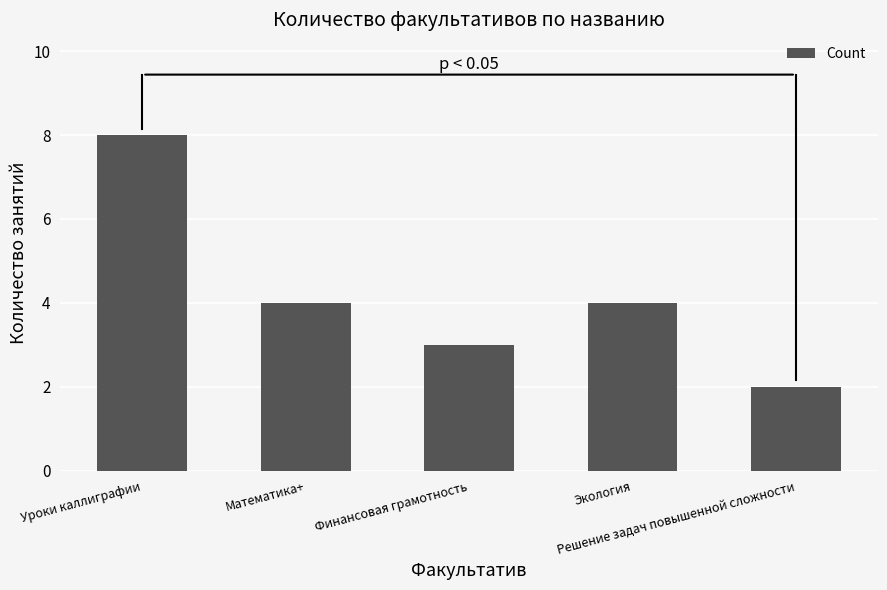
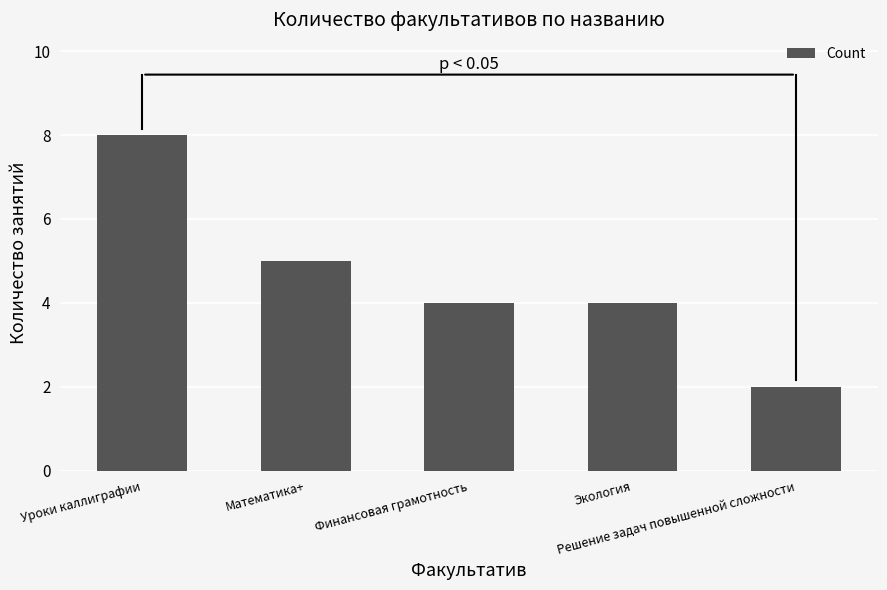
  {
    "Count": {
      "Уроки каллиграфии": 8,
-     "Математика+": 4,
-     "Финансовая грамотность": 3,
+     "Математика+": 5,
+     "Финансовая грамотность": 4,
      "Экология": 4,
      "Решение задач повышенной сложности": 2
    }
  }
